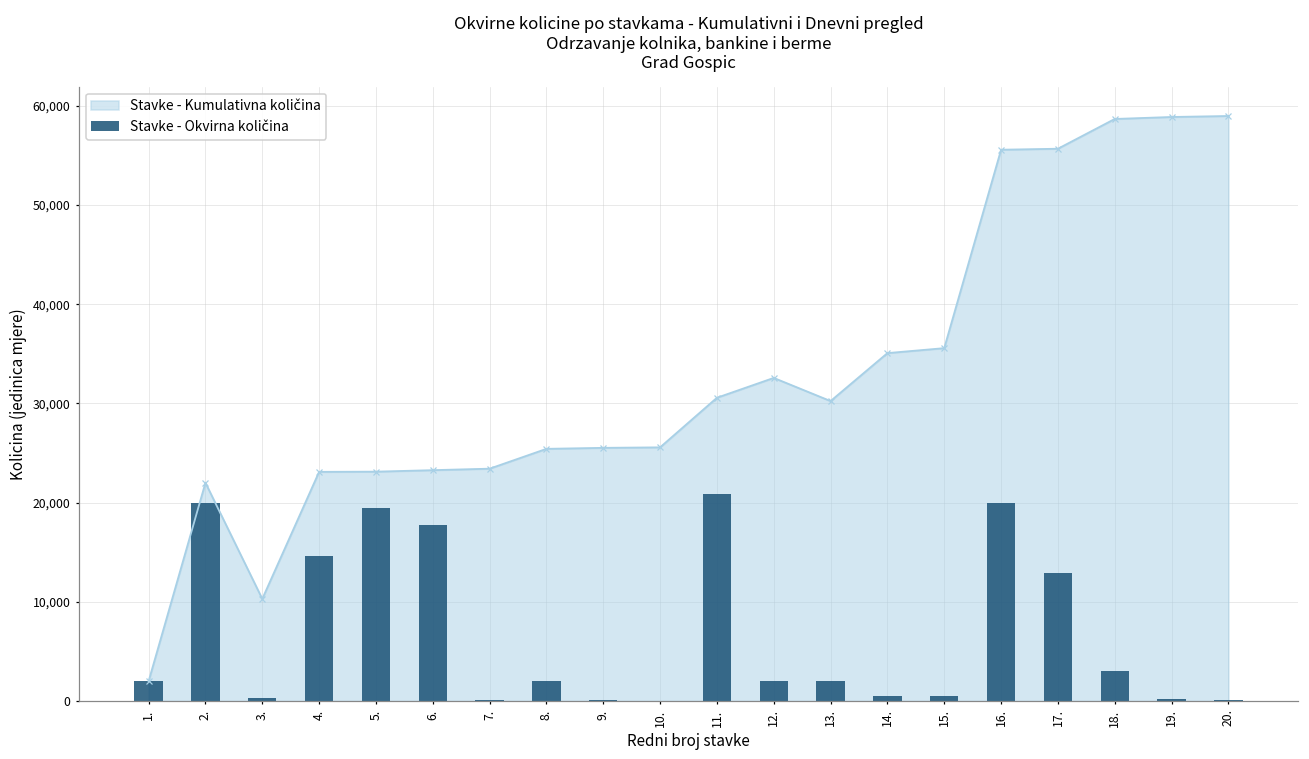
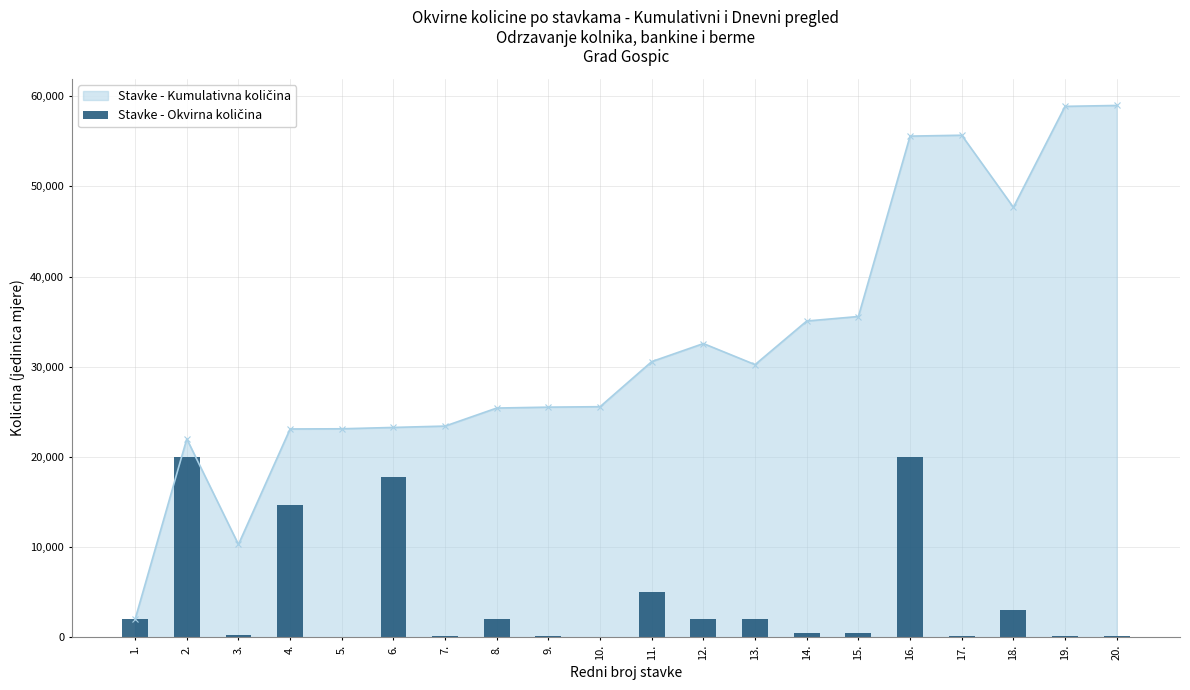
  {
    "Stavke - Kumulativna količina": {
      "1.": "2,000",
      "2.": "22,000",
      "3.": "10,000",
      "4.": "23,000",
      "5.": "23,000",
      "6.": "23,000",
      "7.": "23,000",
      "8.": "25,000",
      "9.": "26,000",
      "10.": "26,000",
      "11.": "31,000",
      "12.": "33,000",
      "13.": "30,000",
      "14.": "35,000",
      "15.": "36,000",
      "16.": "56,000",
      "17.": "56,000",
-     "18.": "59,000",
+     "18.": "48,000",
      "19.": "59,000",
      "20.": "59,000"
    },
    "Stavke - Okvirna količina": {
      "1.": "2,000",
      "2.": "20,000",
      "3.": "0",
      "4.": "15,000",
-     "5.": "19,000",
+     "5.": "0",
      "6.": "18,000",
      "8.": "2,000",
-     "11.": "21,000",
+     "11.": "5,000",
      "12.": "2,000",
      "13.": "2,000",
      "14.": "1,000",
      "15.": "1,000",
      "16.": "20,000",
-     "17.": "13,000",
+     "17.": "0",
      "18.": "3,000"
    }
  }
